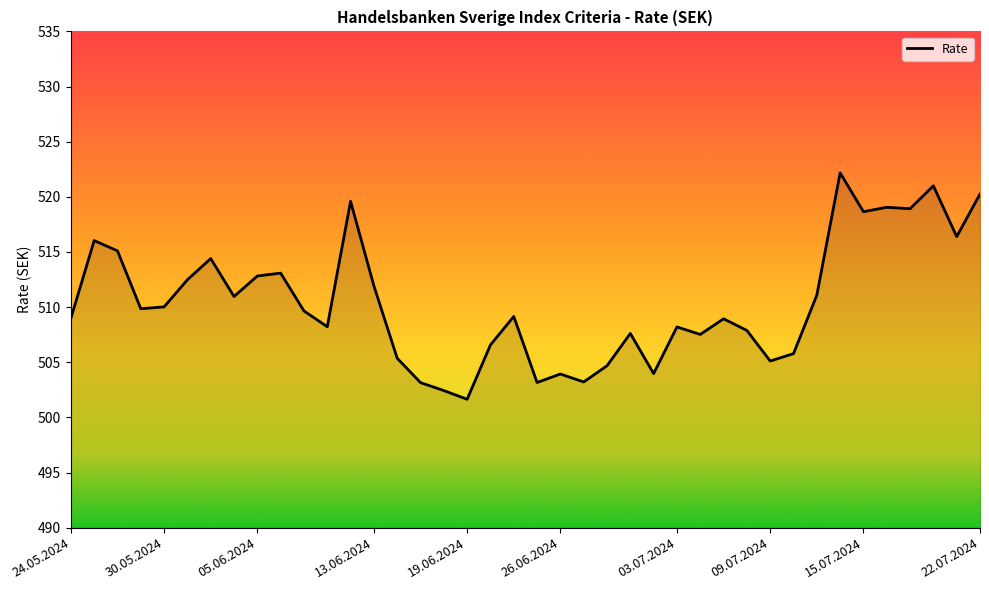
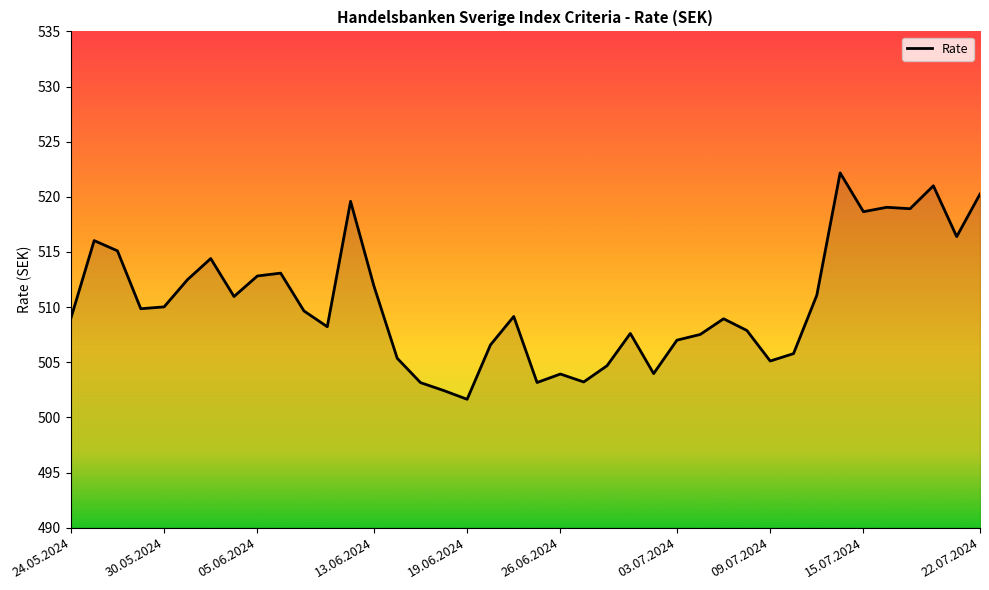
  {
    "24.05.2024": 509.0,
    "13.06.2024": 511.9,
-   "03.07.2024": 508.2,
+   "03.07.2024": 507.0,
    "22.07.2024": 520.3
  }
